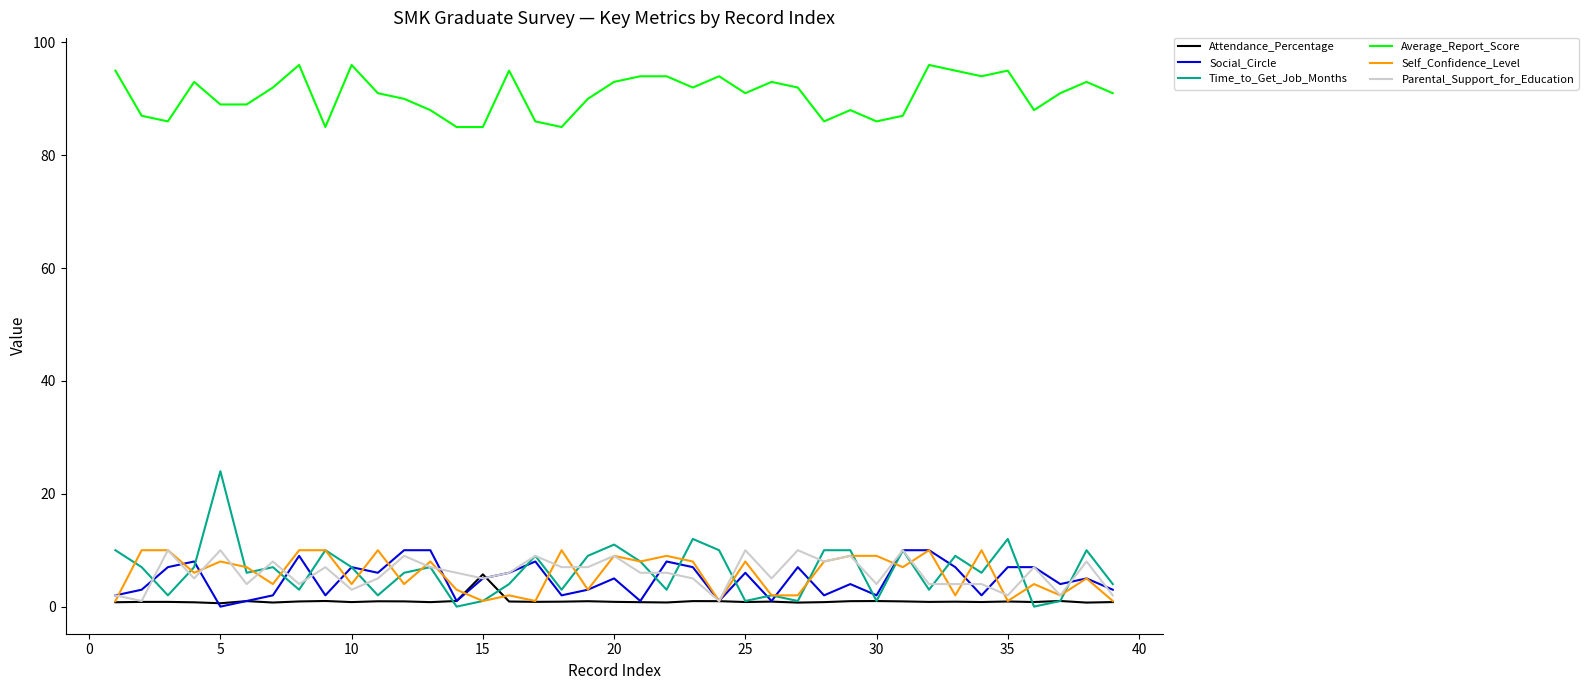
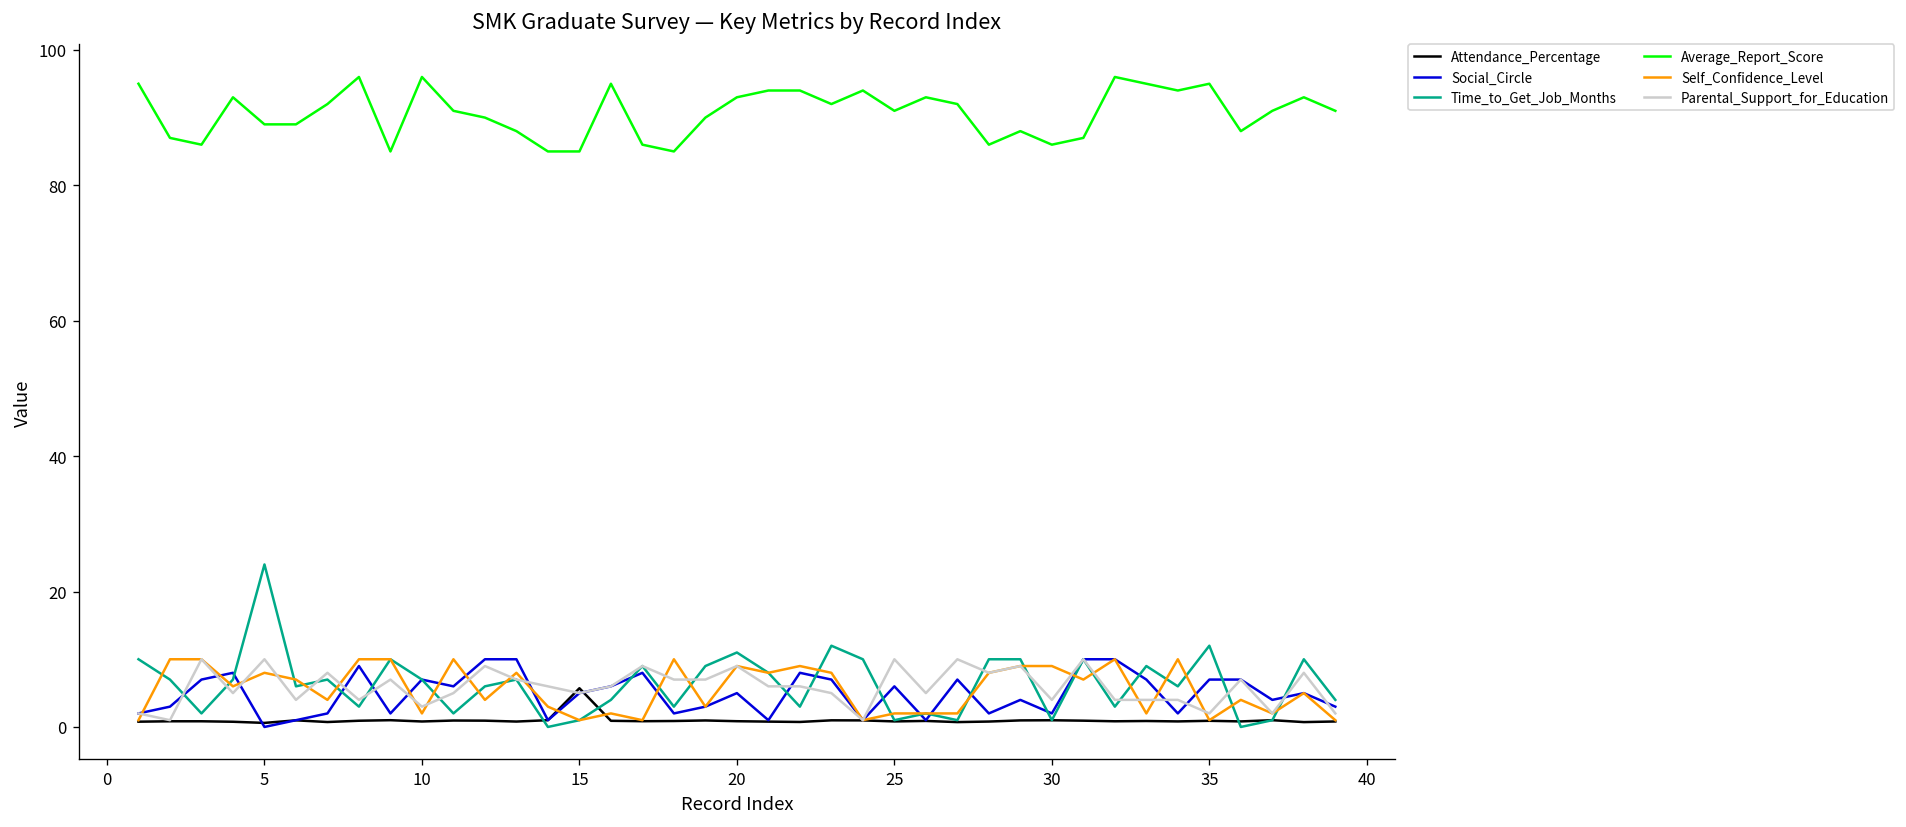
  {
    "Attendance_Percentage": {
      "5": 1,
      "10": 1,
      "15": 6,
      "20": 1
    },
    "Social_Circle": {
      "5": 0,
      "20": 5,
      "25": 6,
      "30": 2,
      "35": 7
    },
    "Time_to_Get_Job_Months": {
      "5": 24,
      "20": 11,
      "35": 12
    },
    "Average_Report_Score": {
      "5": 89,
      "10": 96,
      "15": 85,
      "20": 93,
      "25": 91,
      "30": 86,
      "35": 95
    },
    "Self_Confidence_Level": {
      "5": 8,
-     "10": 4,
-     "25": 8,
+     "10": 2,
+     "25": 2,
      "30": 9
    },
    "Parental_Support_for_Education": {
      "5": 10,
      "10": 3,
      "25": 10,
      "30": 4,
      "35": 2
    }
  }
